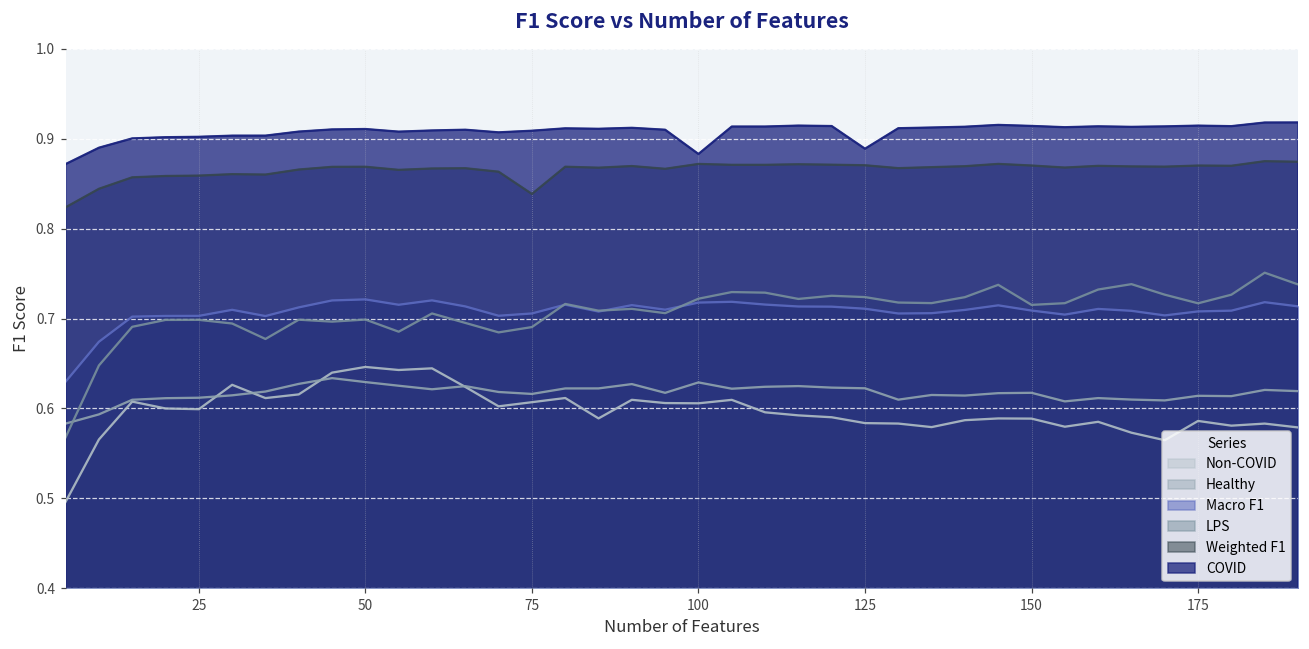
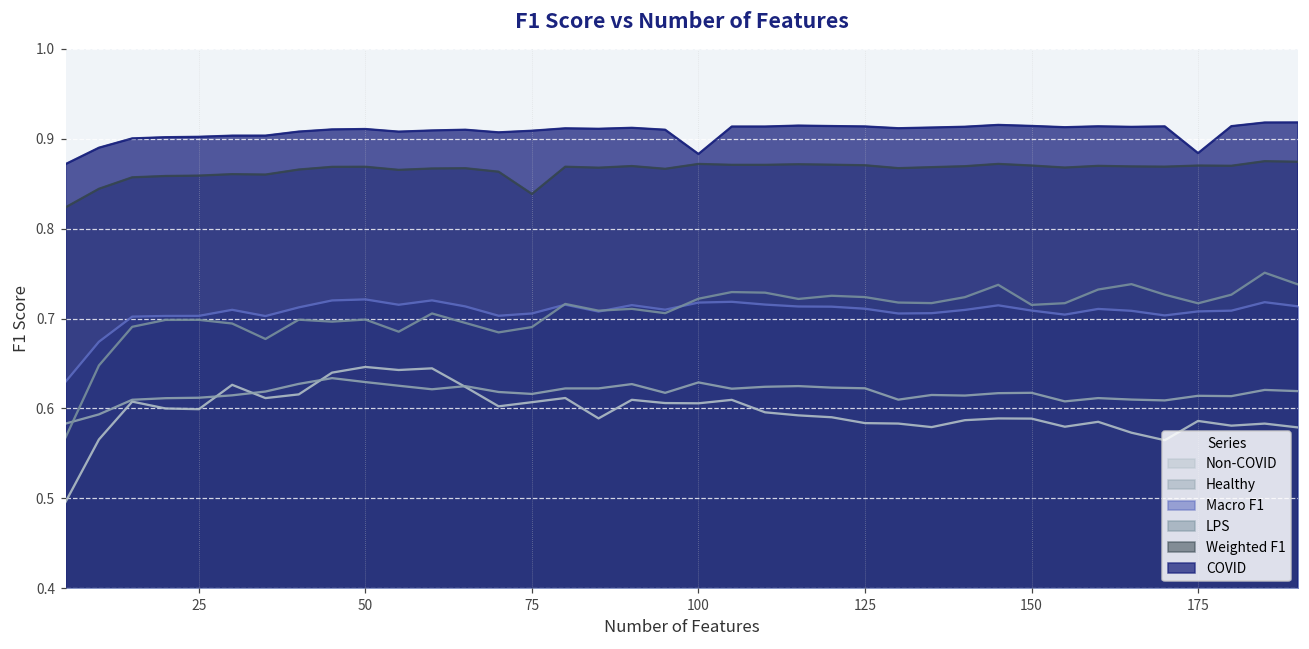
  {
    "Weighted F1": {
      "25": 0.86,
      "50": 0.87,
      "75": 0.84,
      "100": 0.87,
      "125": 0.87,
      "150": 0.87,
      "175": 0.87
    },
    "COVID": {
      "25": 0.90,
      "50": 0.91,
      "75": 0.91,
      "100": 0.88,
-     "125": 0.89,
+     "125": 0.91,
      "150": 0.91,
-     "175": 0.91
+     "175": 0.88
    }
  }
